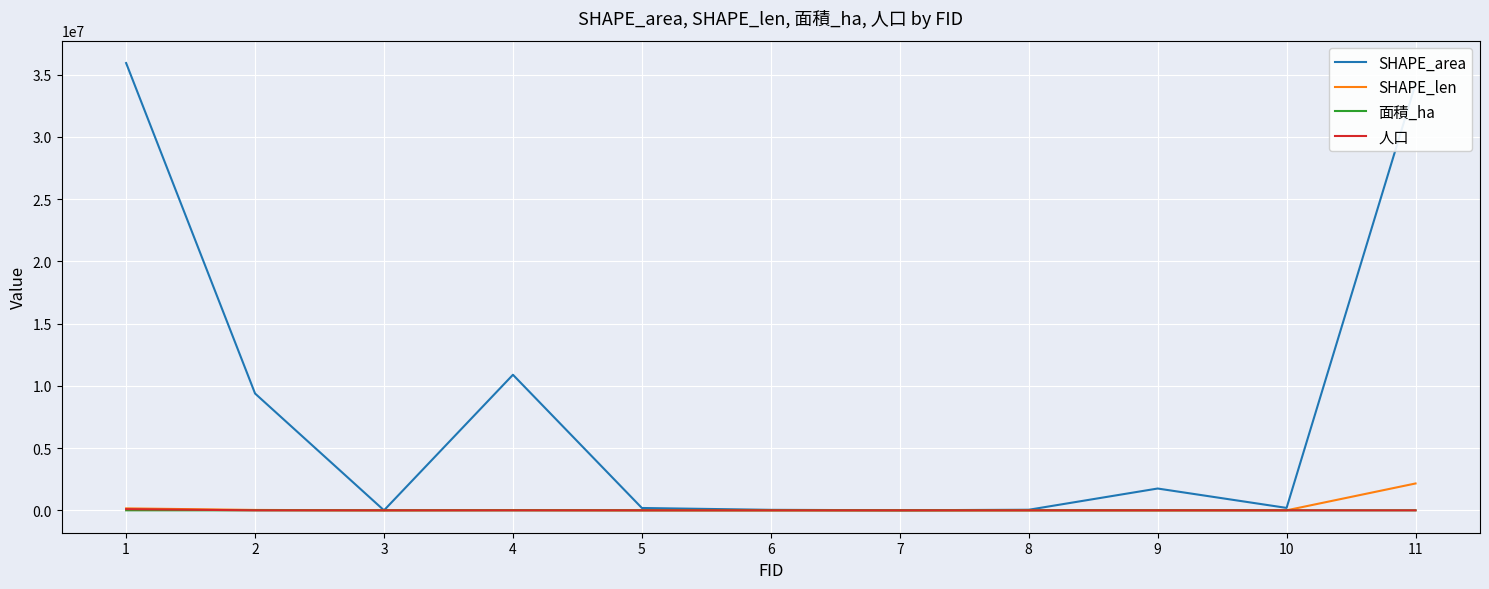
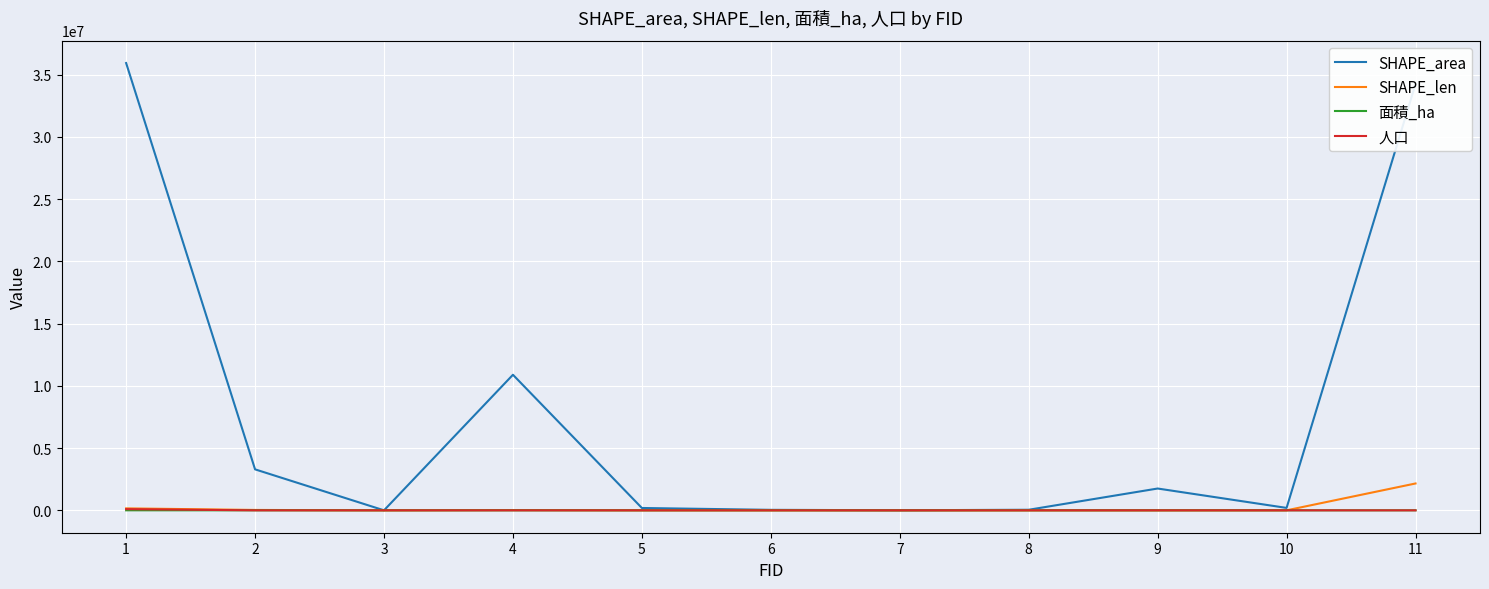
  {
    "SHAPE_area": {
      "1": 35900000,
-     "2": 9400000,
+     "2": 3300000,
      "4": 10900000,
      "9": 1800000
    },
    "SHAPE_len": {
      "11": 2200000
    }
  }
